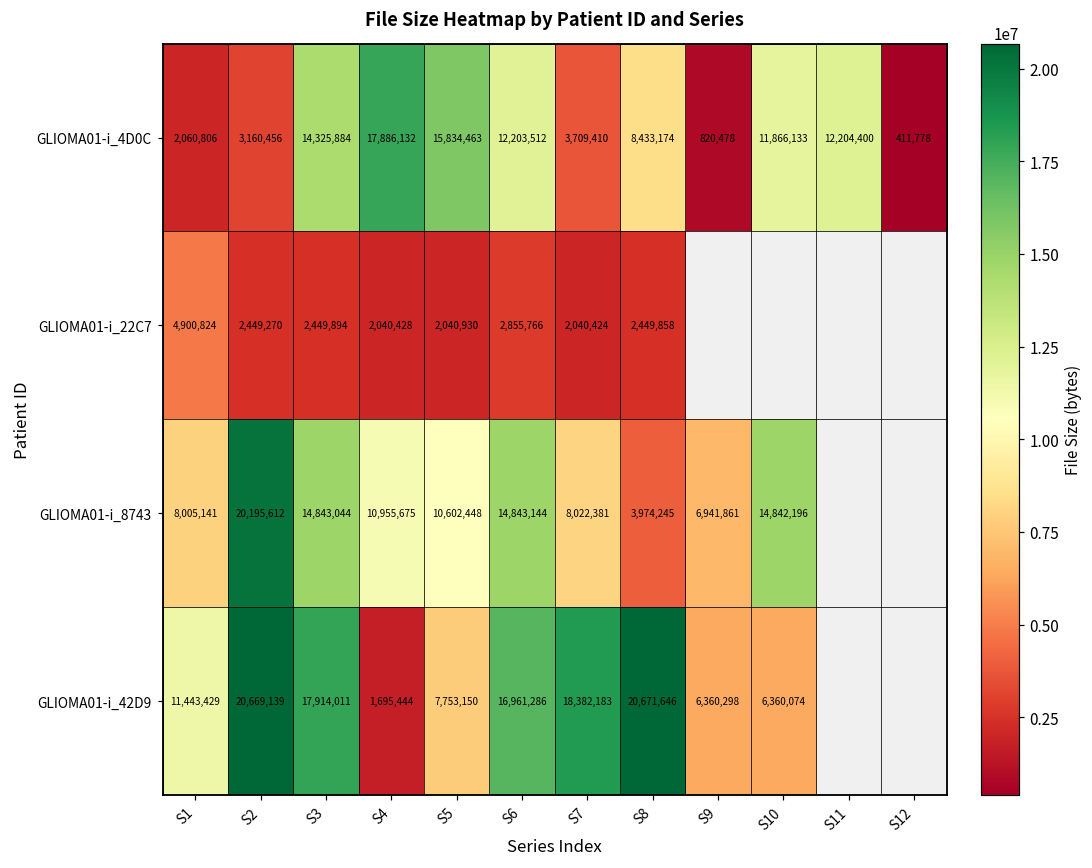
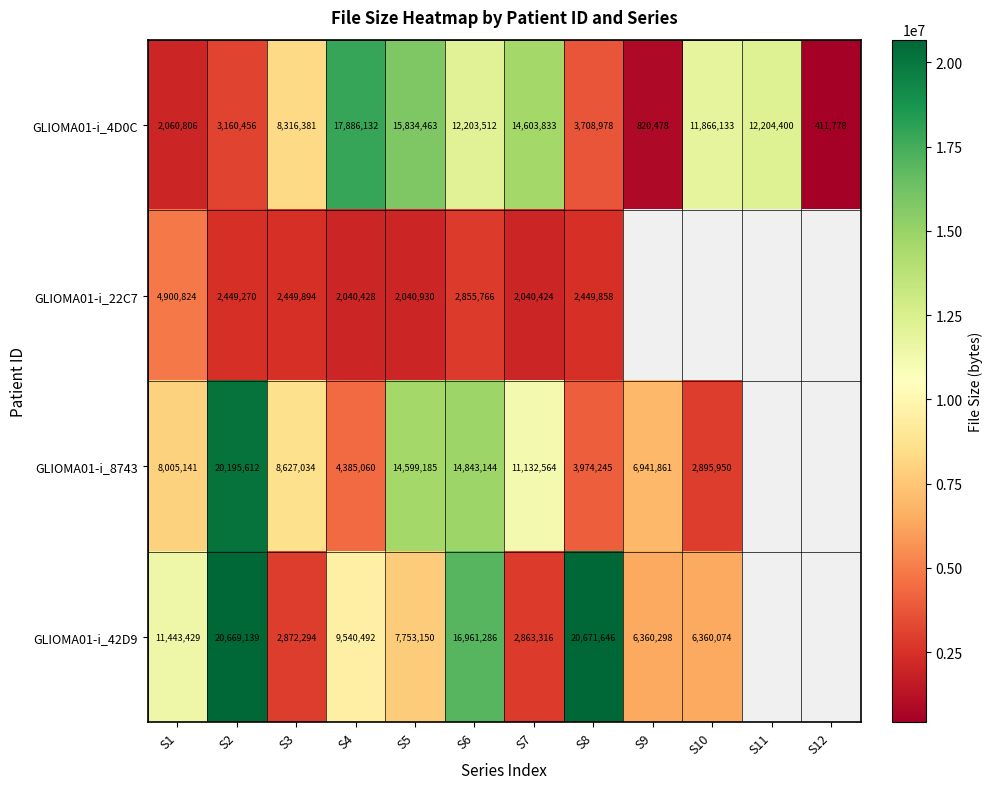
  {
    "GLIOMA01-i_4D0C": {
      "S1": "2,060,806",
      "S2": "3,160,456",
-     "S3": "14,325,884",
+     "S3": "8,316,381",
      "S4": "17,886,132",
      "S5": "15,834,463",
      "S6": "12,203,512",
-     "S7": "3,709,410",
-     "S8": "8,433,174",
+     "S7": "14,603,833",
+     "S8": "3,708,978",
      "S9": "820,478",
      "S10": "11,866,133",
      "S11": "12,204,400",
      "S12": "411,778"
    },
    "GLIOMA01-i_22C7": {
      "S1": "4,900,824",
      "S2": "2,449,270",
      "S3": "2,449,894",
      "S4": "2,040,428",
      "S5": "2,040,930",
      "S6": "2,855,766",
      "S7": "2,040,424",
      "S8": "2,449,858"
    },
    "GLIOMA01-i_8743": {
      "S1": "8,005,141",
      "S2": "20,195,612",
-     "S3": "14,843,044",
-     "S4": "10,955,675",
-     "S5": "10,602,448",
+     "S3": "8,627,034",
+     "S4": "4,385,060",
+     "S5": "14,599,185",
      "S6": "14,843,144",
-     "S7": "8,022,381",
+     "S7": "11,132,564",
      "S8": "3,974,245",
      "S9": "6,941,861",
-     "S10": "14,842,196"
+     "S10": "2,895,950"
    },
    "GLIOMA01-i_42D9": {
      "S1": "11,443,429",
      "S2": "20,669,139",
-     "S3": "17,914,011",
-     "S4": "1,695,444",
+     "S3": "2,872,294",
+     "S4": "9,540,492",
      "S5": "7,753,150",
      "S6": "16,961,286",
-     "S7": "18,382,183",
+     "S7": "2,863,316",
      "S8": "20,671,646",
      "S9": "6,360,298",
      "S10": "6,360,074"
    }
  }
